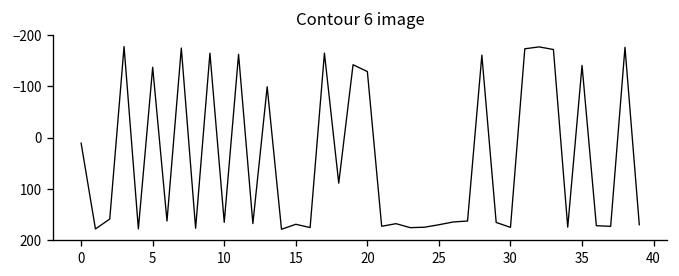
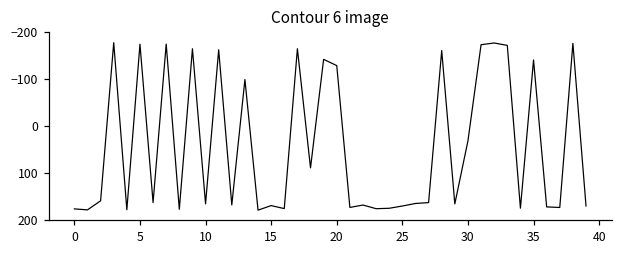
  {
-   "0": 10,
-   "5": -140,
+   "0": 180,
+   "5": -170,
    "10": 170,
    "15": 170,
    "20": -130,
    "25": 170,
-   "30": 170,
+   "30": 30,
    "35": -140
  }
